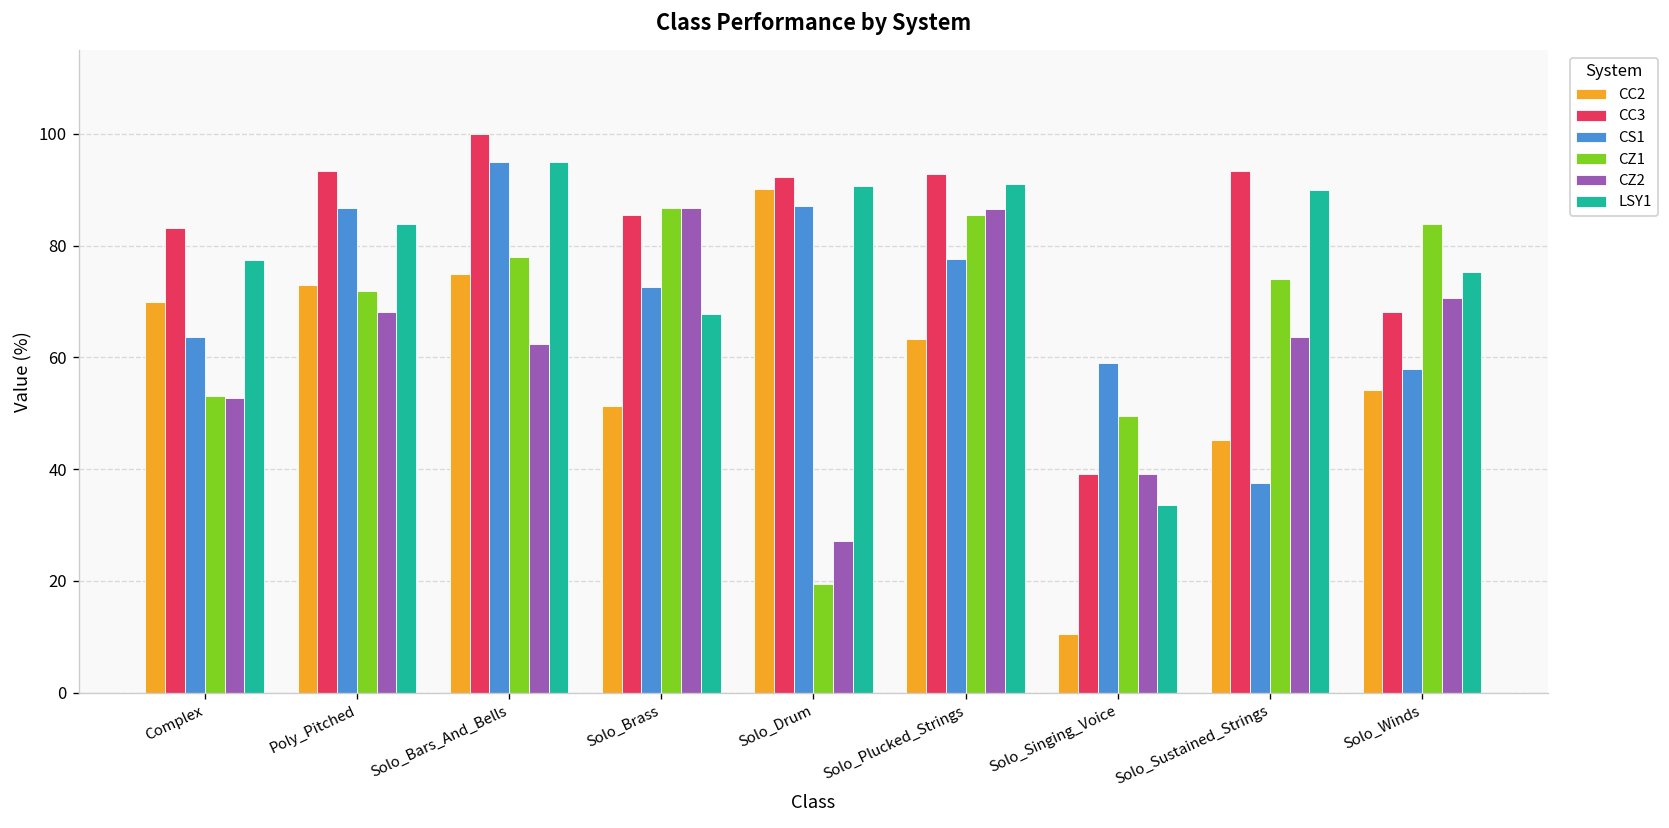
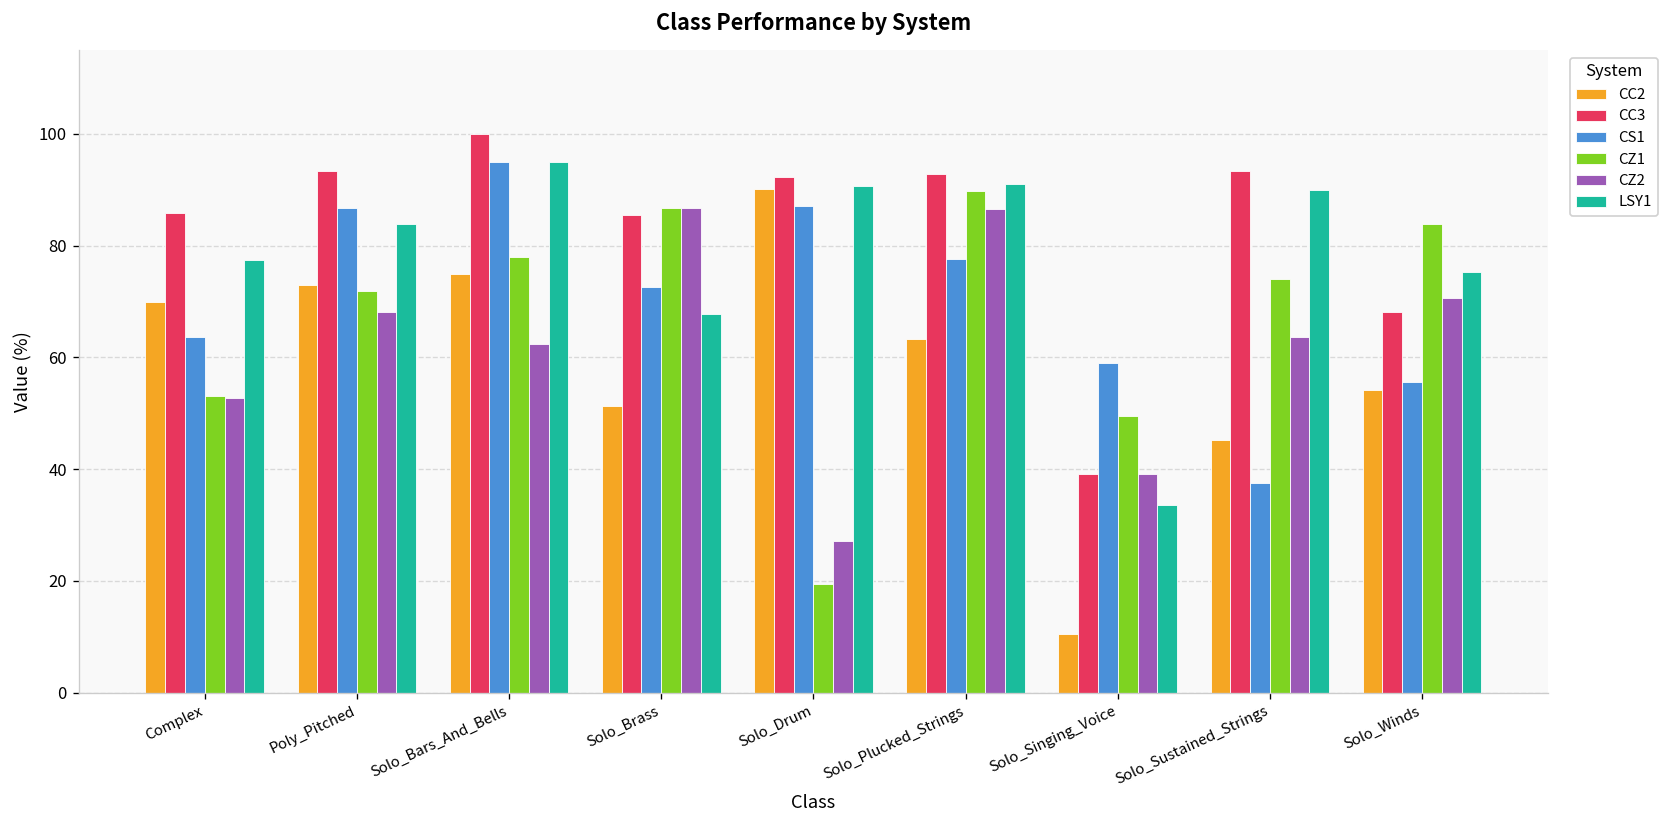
  {
    "CC2": {
      "Complex": 70,
      "Poly_Pitched": 73,
      "Solo_Bars_And_Bells": 75,
      "Solo_Brass": 51,
      "Solo_Drum": 90,
      "Solo_Plucked_Strings": 63,
      "Solo_Singing_Voice": 10,
      "Solo_Sustained_Strings": 45,
      "Solo_Winds": 54
    },
    "CC3": {
-     "Complex": 83,
+     "Complex": 86,
      "Poly_Pitched": 93,
      "Solo_Bars_And_Bells": 100,
      "Solo_Brass": 85,
      "Solo_Drum": 92,
      "Solo_Plucked_Strings": 93,
      "Solo_Singing_Voice": 39,
      "Solo_Sustained_Strings": 93,
      "Solo_Winds": 68
    },
    "CS1": {
      "Complex": 64,
      "Poly_Pitched": 87,
      "Solo_Bars_And_Bells": 95,
      "Solo_Brass": 73,
      "Solo_Drum": 87,
      "Solo_Plucked_Strings": 78,
      "Solo_Singing_Voice": 59,
      "Solo_Sustained_Strings": 38,
-     "Solo_Winds": 58
+     "Solo_Winds": 56
    },
    "CZ1": {
      "Complex": 53,
      "Poly_Pitched": 72,
      "Solo_Bars_And_Bells": 78,
      "Solo_Brass": 87,
      "Solo_Drum": 19,
-     "Solo_Plucked_Strings": 85,
+     "Solo_Plucked_Strings": 90,
      "Solo_Singing_Voice": 49,
      "Solo_Sustained_Strings": 74,
      "Solo_Winds": 84
    },
    "CZ2": {
      "Complex": 53,
      "Poly_Pitched": 68,
      "Solo_Bars_And_Bells": 62,
      "Solo_Brass": 87,
      "Solo_Drum": 27,
      "Solo_Plucked_Strings": 87,
      "Solo_Singing_Voice": 39,
      "Solo_Sustained_Strings": 64,
      "Solo_Winds": 71
    },
    "LSY1": {
      "Complex": 77,
      "Poly_Pitched": 84,
      "Solo_Bars_And_Bells": 95,
      "Solo_Brass": 68,
      "Solo_Drum": 91,
      "Solo_Plucked_Strings": 91,
      "Solo_Singing_Voice": 33,
      "Solo_Sustained_Strings": 90,
      "Solo_Winds": 75
    }
  }
